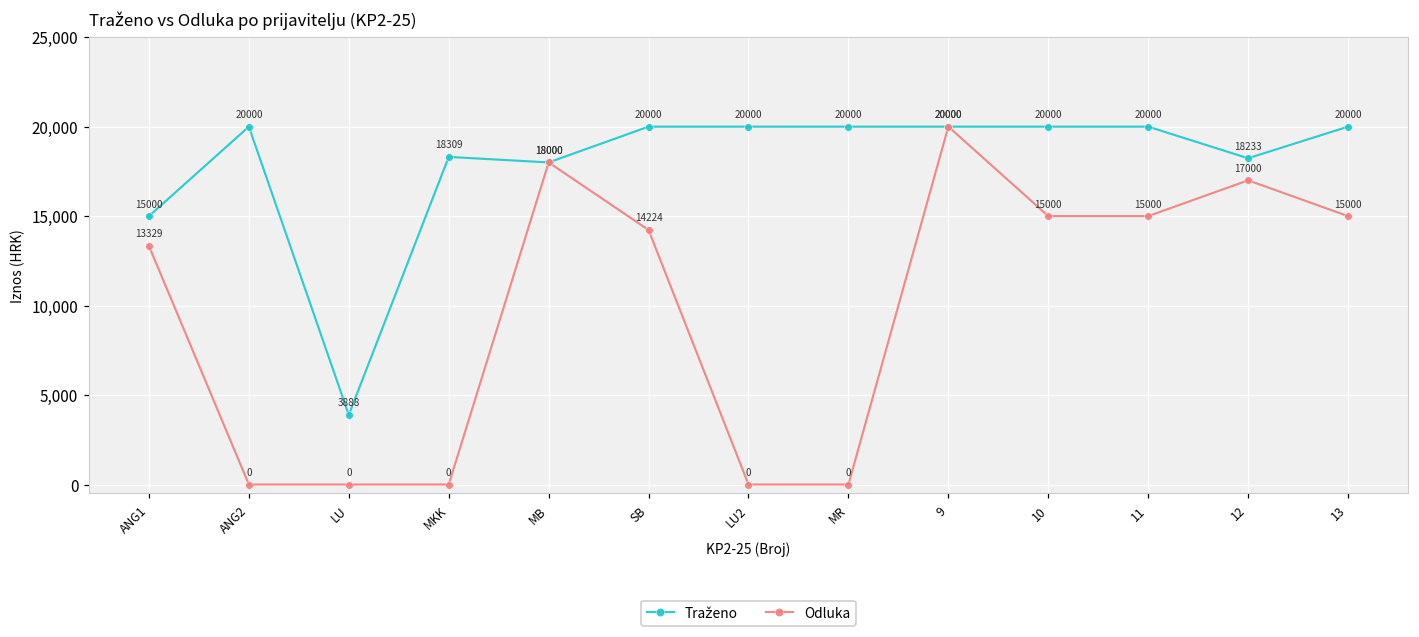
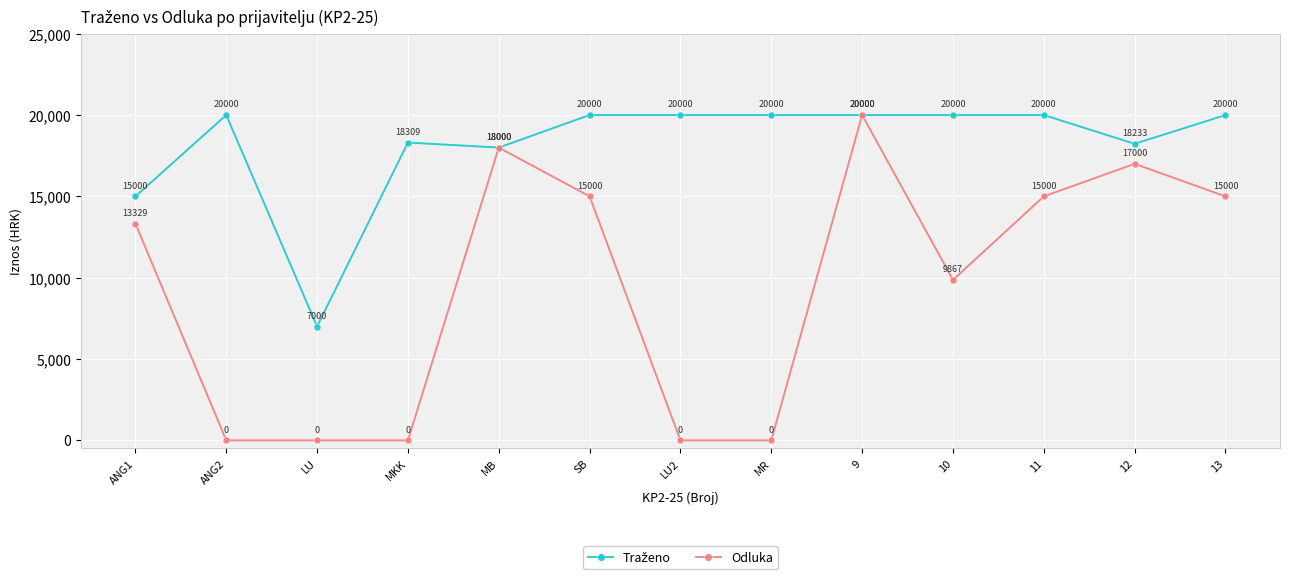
  {
    "Traženo": {
      "ANG1": 15000,
      "ANG2": 20000,
-     "LU": 3888,
+     "LU": 7000,
      "MKK": 18309,
      "SB": 20000,
      "LU2": 20000,
      "MR": 20000,
      "10": 20000,
      "11": 20000,
      "12": 18233,
      "13": 20000
    },
    "Odluka": {
      "ANG1": 13329,
      "ANG2": 0,
      "LU": 0,
      "MKK": 0,
-     "SB": 14224,
+     "SB": 15000,
      "LU2": 0,
      "MR": 0,
-     "10": 15000,
+     "10": 9867,
      "11": 15000,
      "12": 17000,
      "13": 15000
    }
  }
